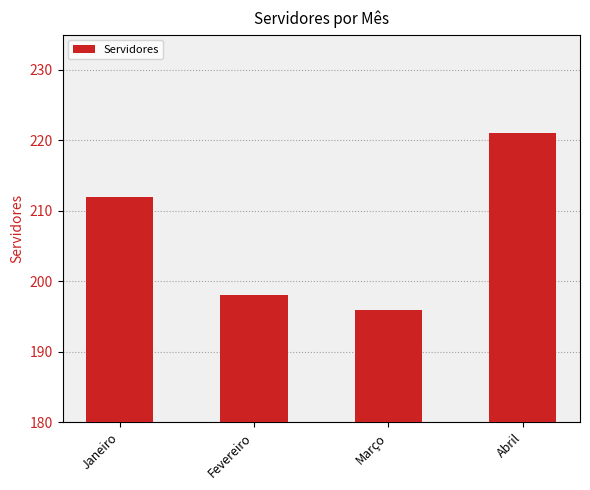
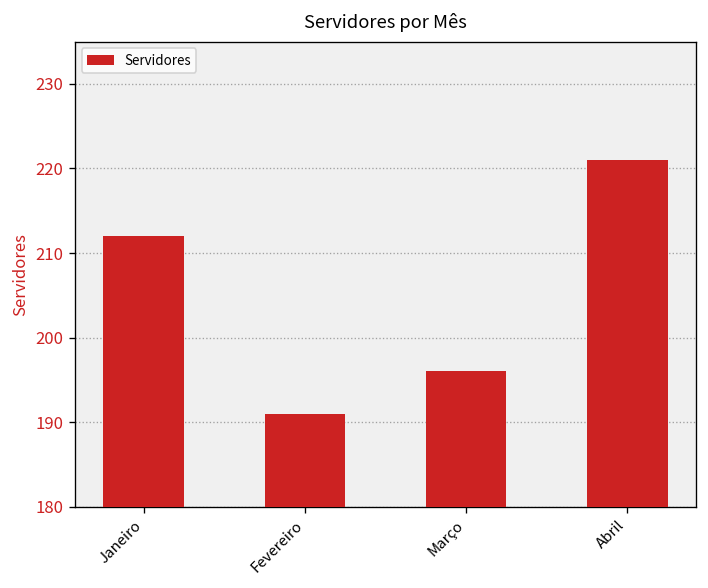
  {
    "Janeiro": 212,
-   "Fevereiro": 198,
+   "Fevereiro": 191,
    "Março": 196,
    "Abril": 221
  }
